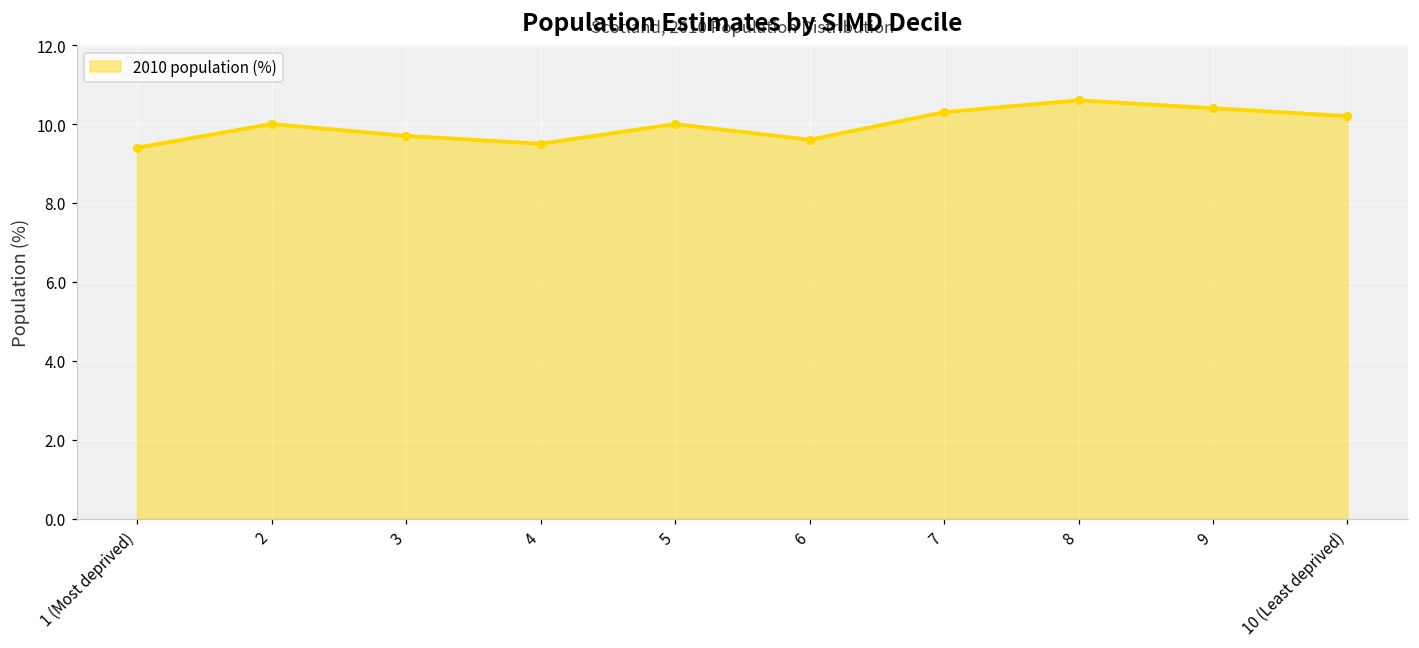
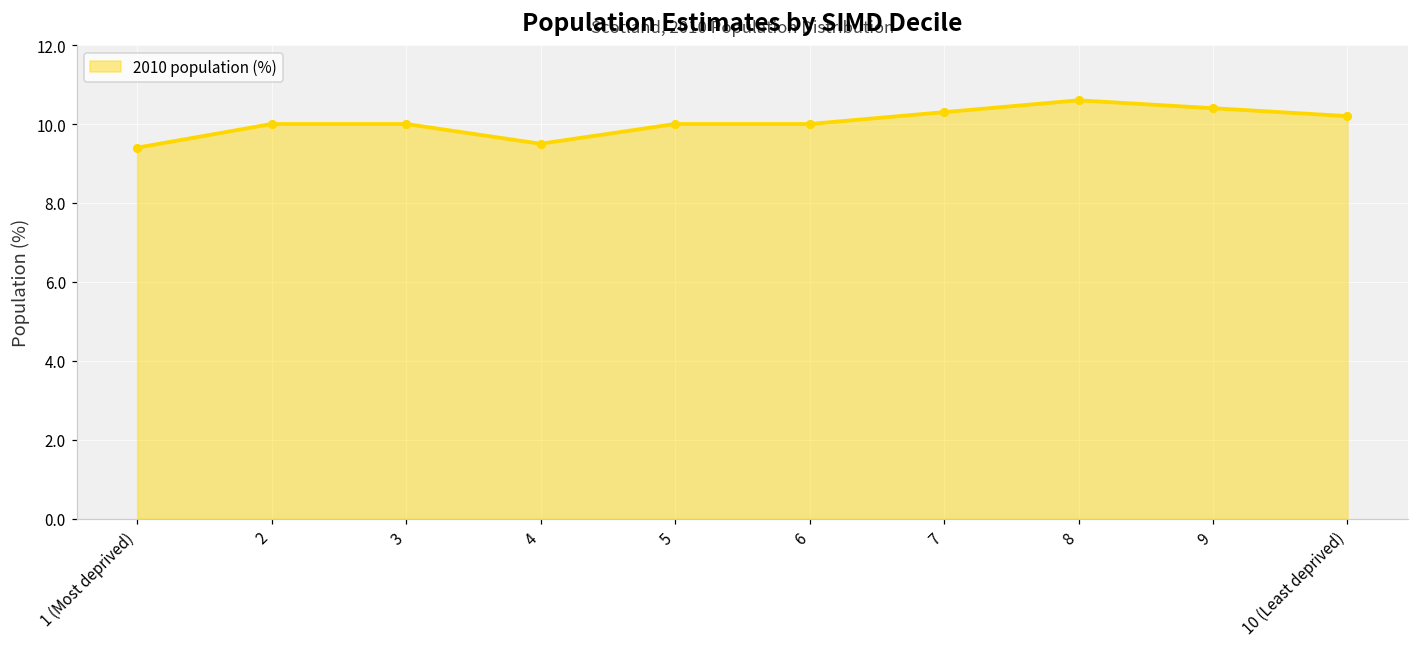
  {
    "1 (Most deprived)": 9.4,
    "2": 10.0,
-   "3": 9.7,
+   "3": 10.0,
    "4": 9.5,
    "5": 10.0,
-   "6": 9.6,
+   "6": 10.0,
    "7": 10.3,
    "8": 10.6,
    "9": 10.4,
    "10 (Least deprived)": 10.2
  }
